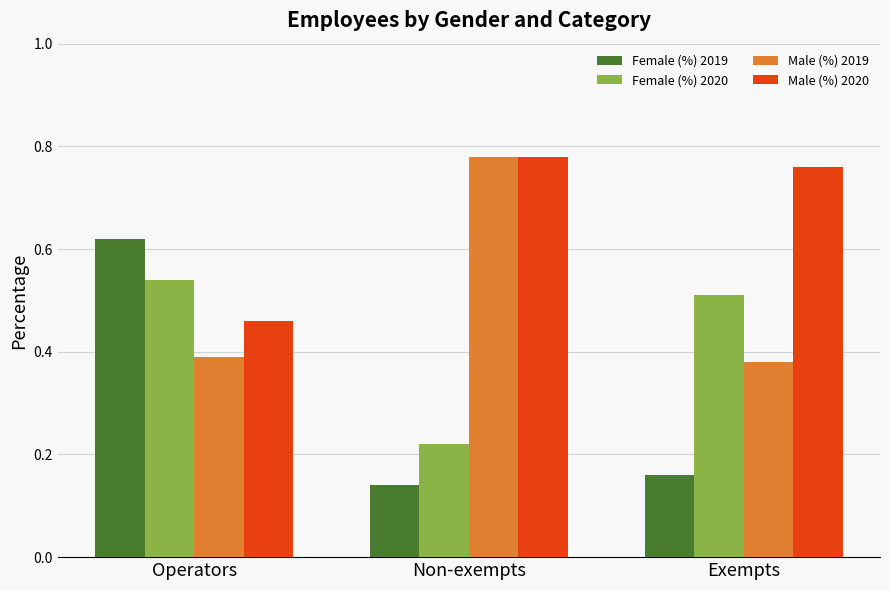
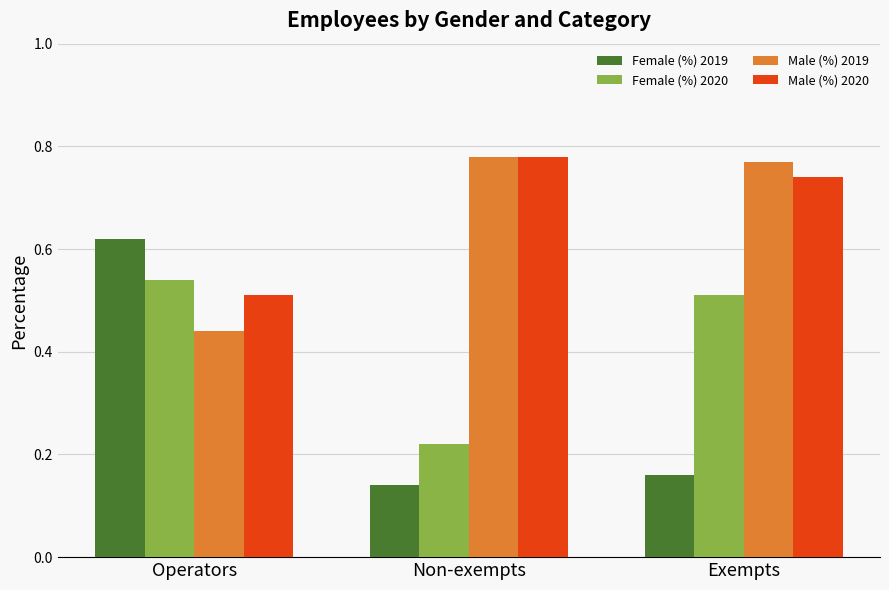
  {
    "Female (%) 2019": {
      "Operators": 0.62,
      "Non-exempts": 0.14,
      "Exempts": 0.16
    },
    "Female (%) 2020": {
      "Operators": 0.54,
      "Non-exempts": 0.22,
      "Exempts": 0.51
    },
    "Male (%) 2019": {
-     "Operators": 0.39,
+     "Operators": 0.44,
      "Non-exempts": 0.78,
-     "Exempts": 0.38
+     "Exempts": 0.77
    },
    "Male (%) 2020": {
-     "Operators": 0.46,
+     "Operators": 0.51,
      "Non-exempts": 0.78,
-     "Exempts": 0.76
+     "Exempts": 0.74
    }
  }
